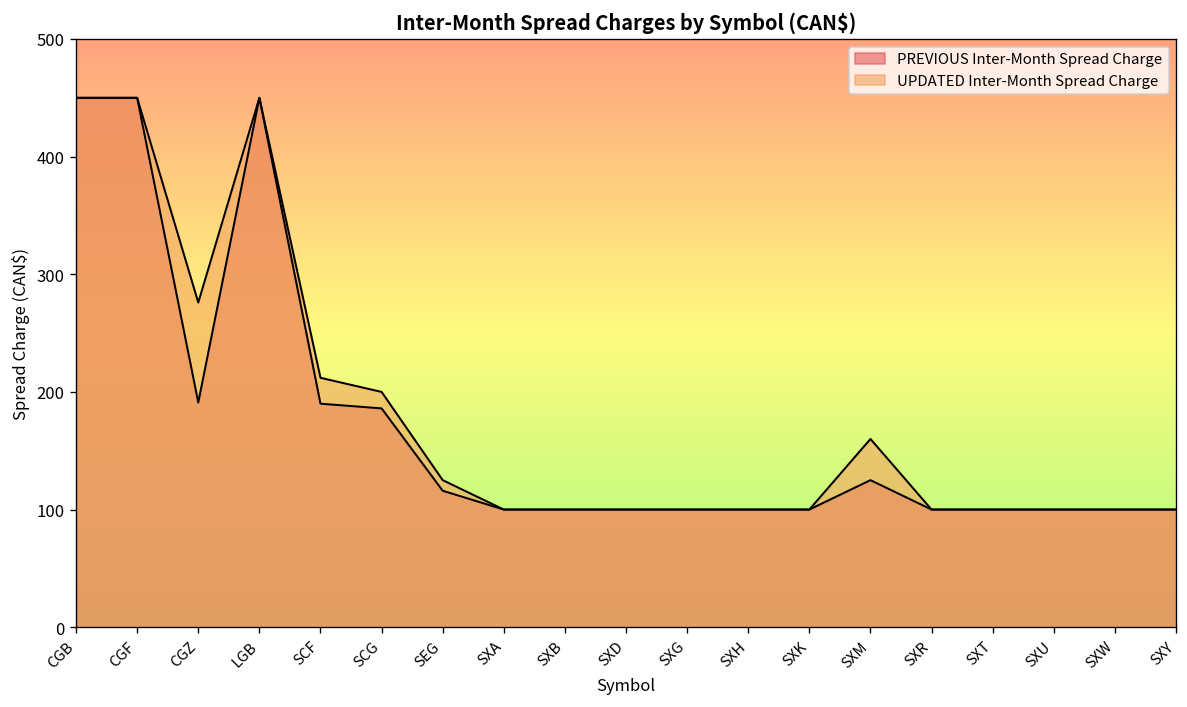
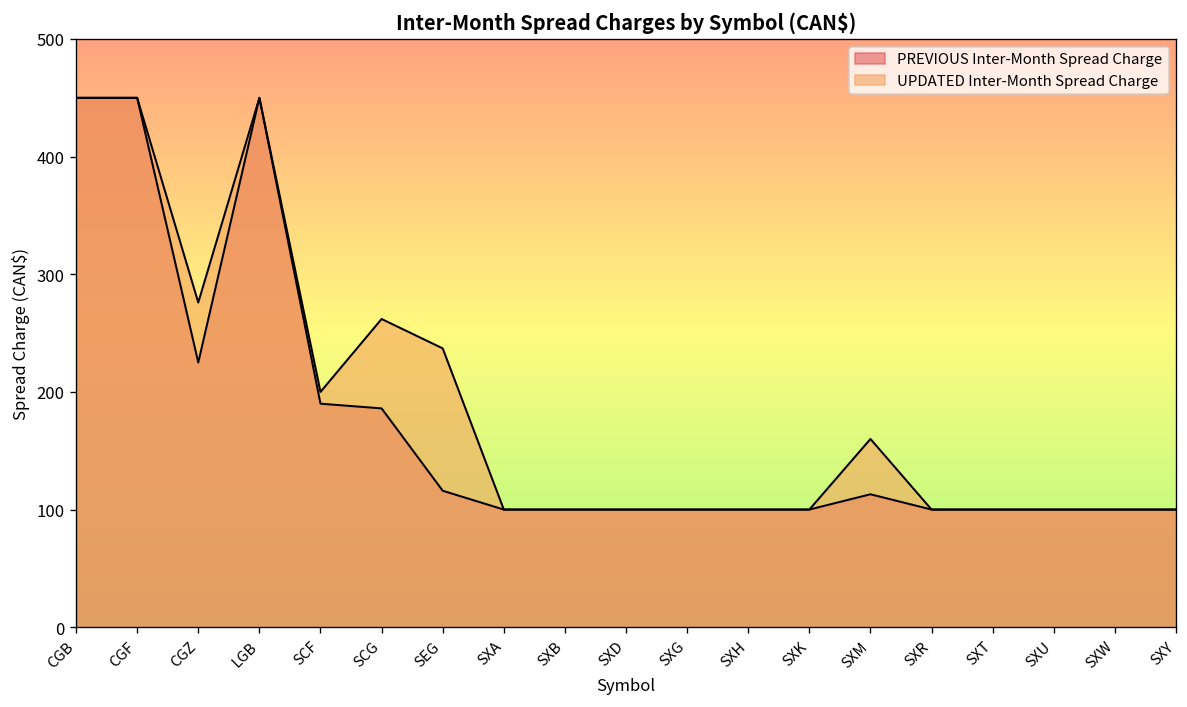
  {
    "PREVIOUS Inter-Month Spread Charge": {
-     "CGZ": 190,
+     "CGZ": 230,
      "SCF": 190,
      "SCG": 190,
      "SEG": 120,
-     "SXM": 130
+     "SXM": 110
    },
    "UPDATED Inter-Month Spread Charge": {
      "CGZ": 280,
-     "SCF": 210,
-     "SCG": 200,
-     "SEG": 130,
+     "SCF": 200,
+     "SCG": 260,
+     "SEG": 240,
      "SXM": 160
    }
  }
